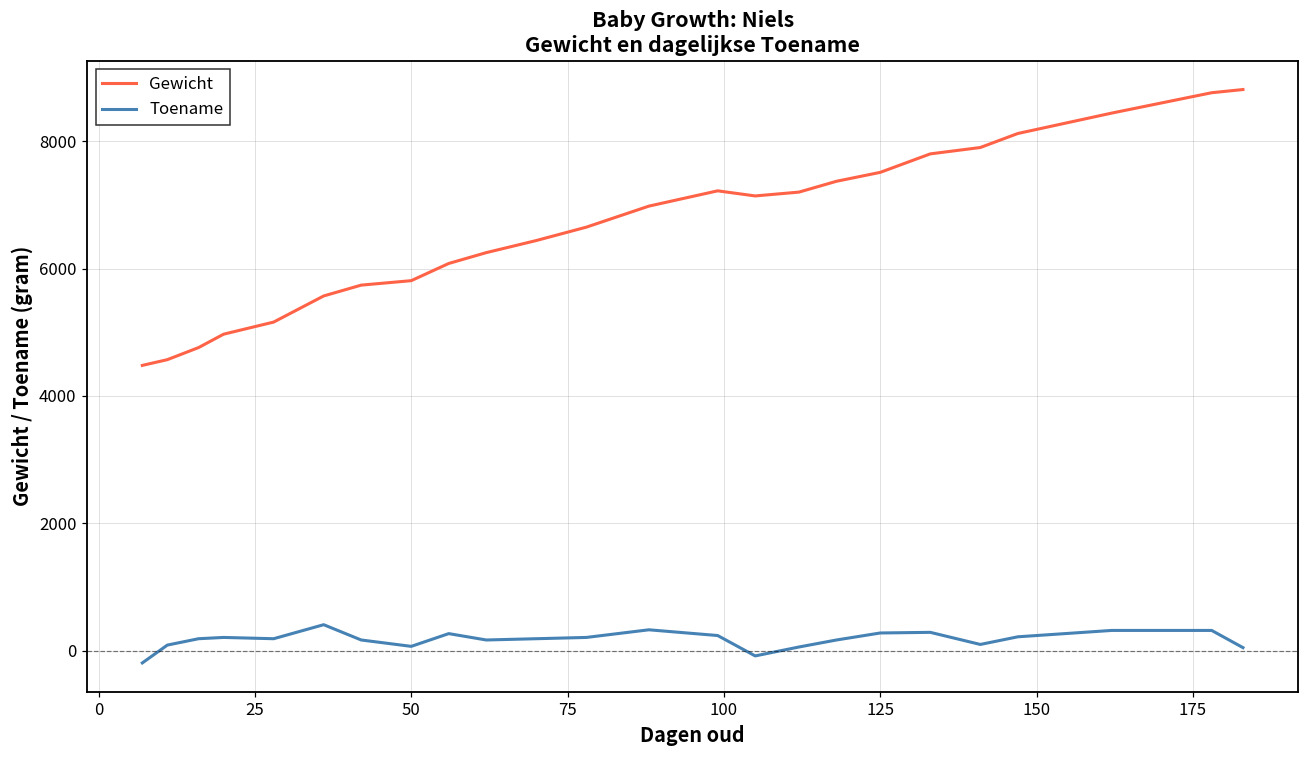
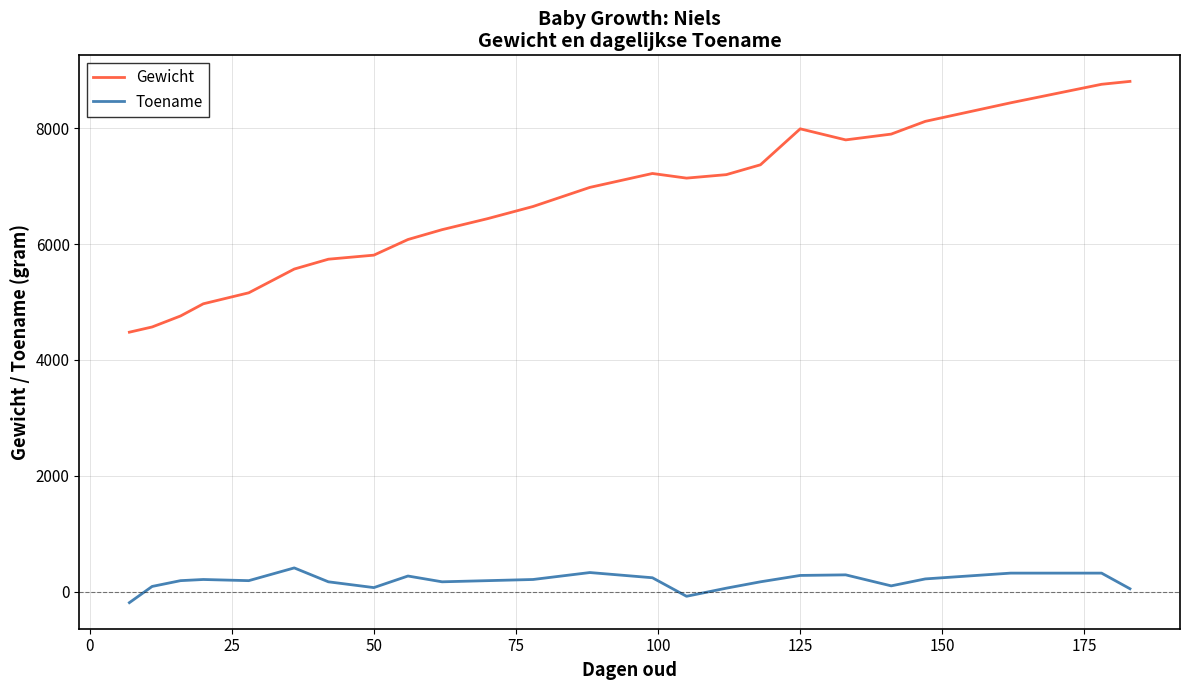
  {
    "Gewicht": {
      "50": 5800,
-     "125": 7500
+     "125": 8000
    },
    "Toename": {
      "50": 100,
      "125": 300
    }
  }
